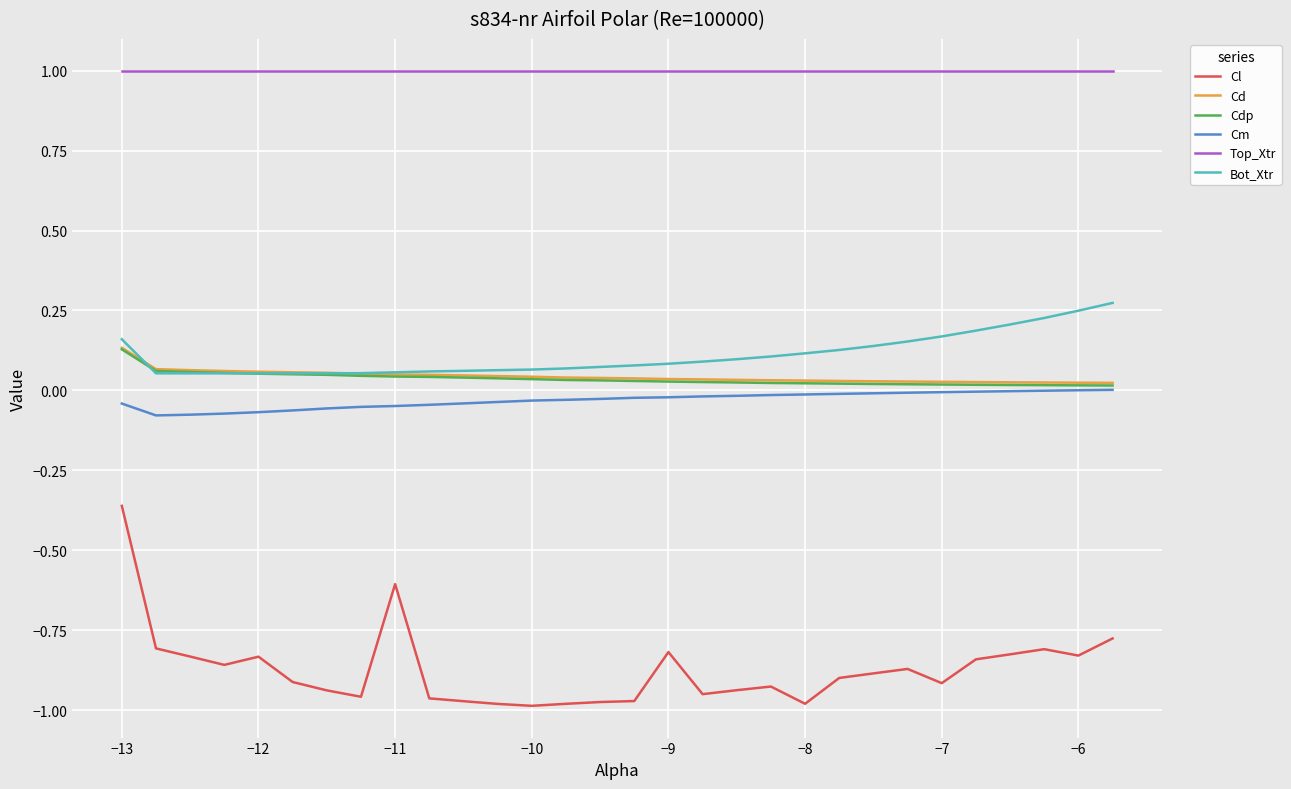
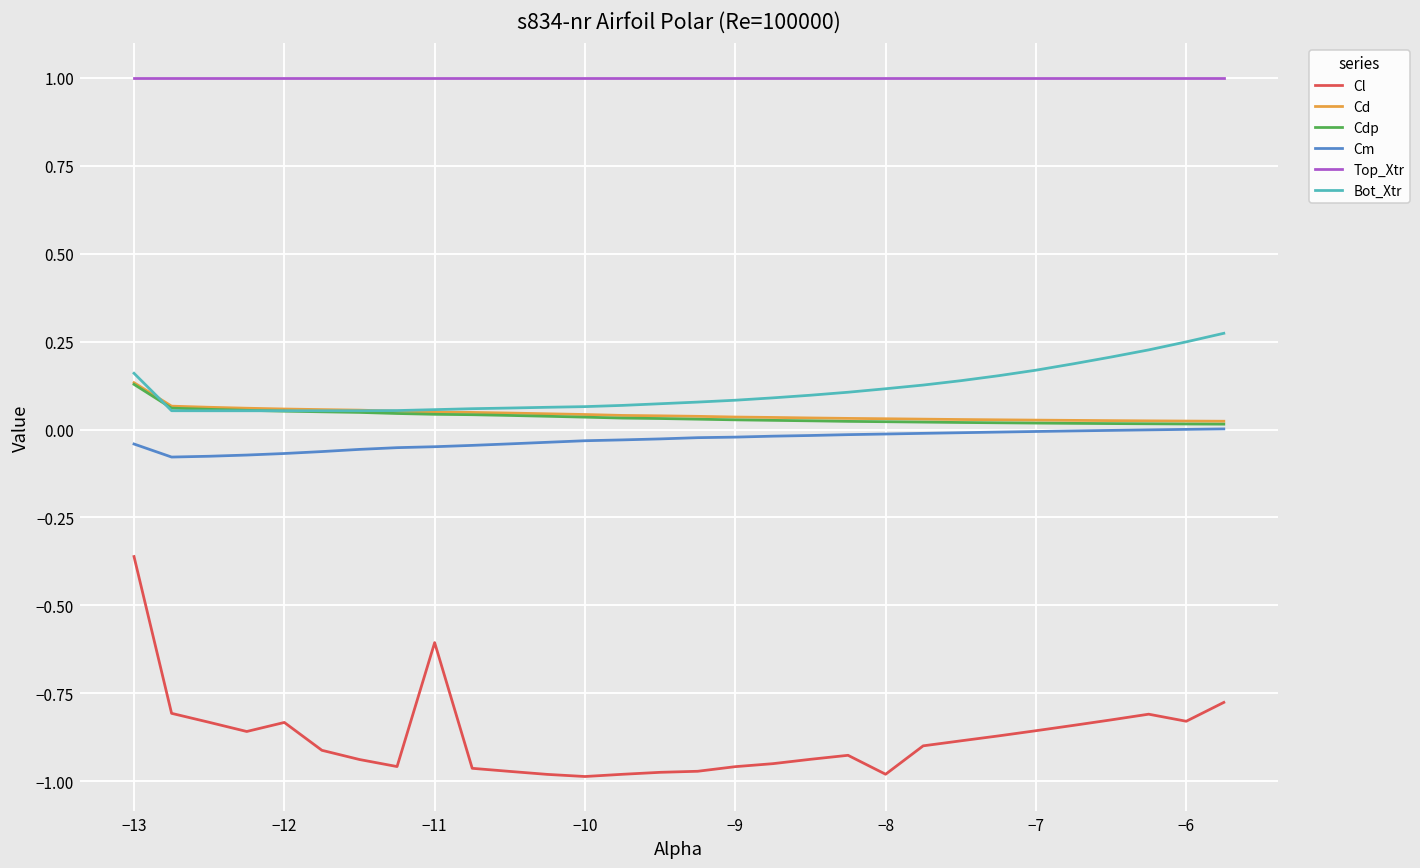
  {
    "Cl": {
      "−13": -0.36,
      "−12": -0.83,
      "−11": -0.61,
      "−10": -0.99,
-     "−9": -0.82,
+     "−9": -0.96,
      "−8": -0.98,
-     "−7": -0.92,
+     "−7": -0.86,
      "−6": -0.83
    },
    "Cd": {
      "−9": 0.04,
      "−8": 0.03,
      "−7": 0.03,
      "−6": 0.02
    },
    "Cdp": {
      "−9": 0.03,
      "−8": 0.02,
      "−7": 0.02,
      "−6": 0.02
    },
    "Top_Xtr": {
      "−13": 1.00,
      "−12": 1.00,
      "−11": 1.00,
      "−10": 1.00,
      "−9": 1.00,
      "−8": 1.00,
      "−7": 1.00,
      "−6": 1.00
    }
  }
